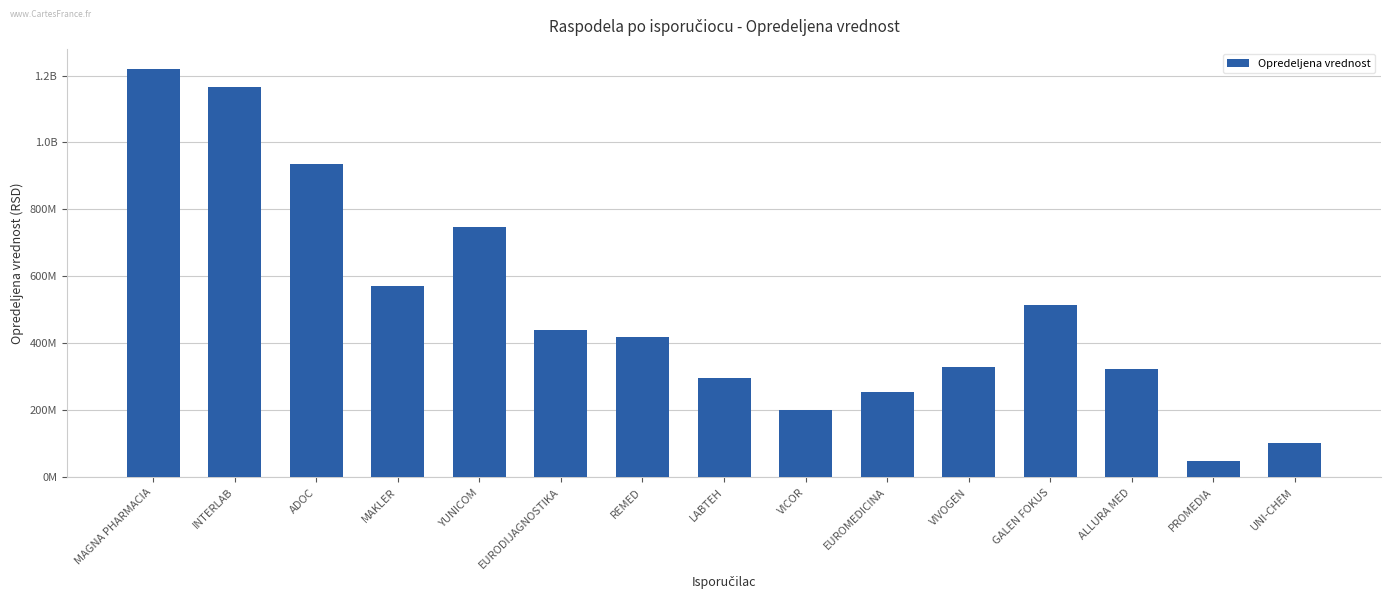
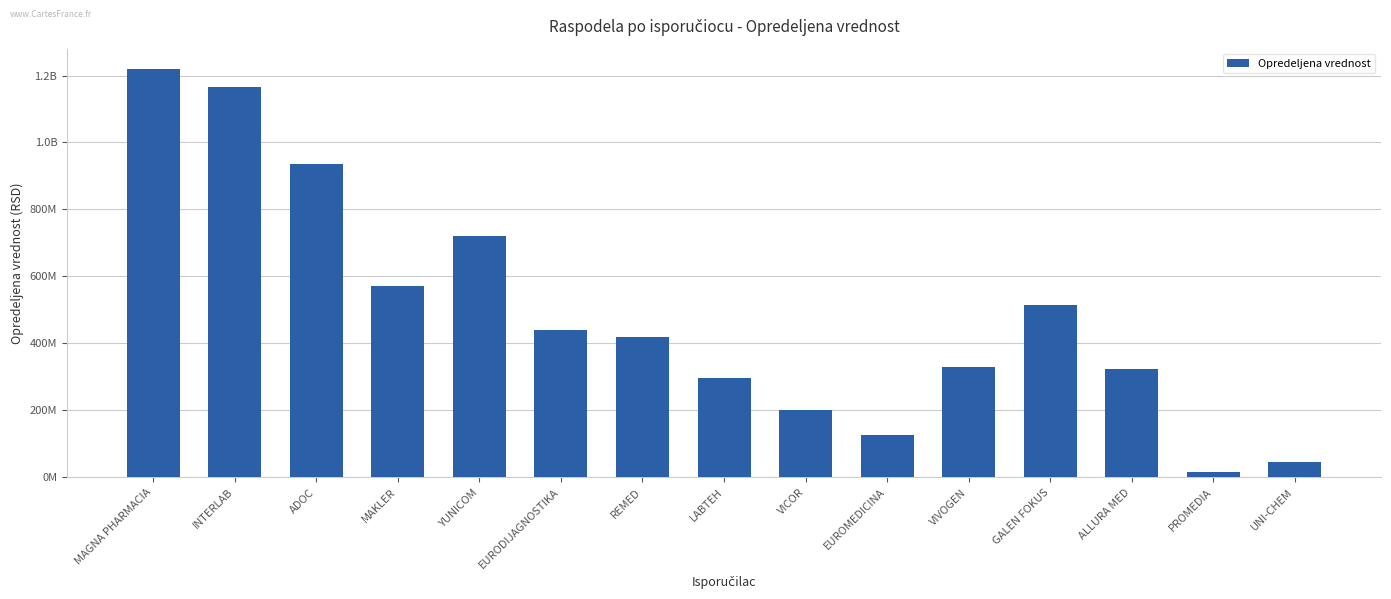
  {
    "MAGNA PHARMACIA": 1220000000,
    "INTERLAB": 1160000000,
    "ADOC": 930000000,
    "MAKLER": 570000000,
-   "YUNICOM": 750000000,
+   "YUNICOM": 720000000,
    "EURODIJAGNOSTIKA": 440000000,
    "REMED": 420000000,
    "LABTEH": 300000000,
    "VICOR": 200000000,
-   "EUROMEDICINA": 260000000,
+   "EUROMEDICINA": 130000000,
    "VIVOGEN": 330000000,
    "GALEN FOKUS": 520000000,
    "ALLURA MED": 320000000,
-   "PROMEDIA": 50000000,
-   "UNI-CHEM": 100000000
+   "PROMEDIA": 20000000,
+   "UNI-CHEM": 50000000
  }
